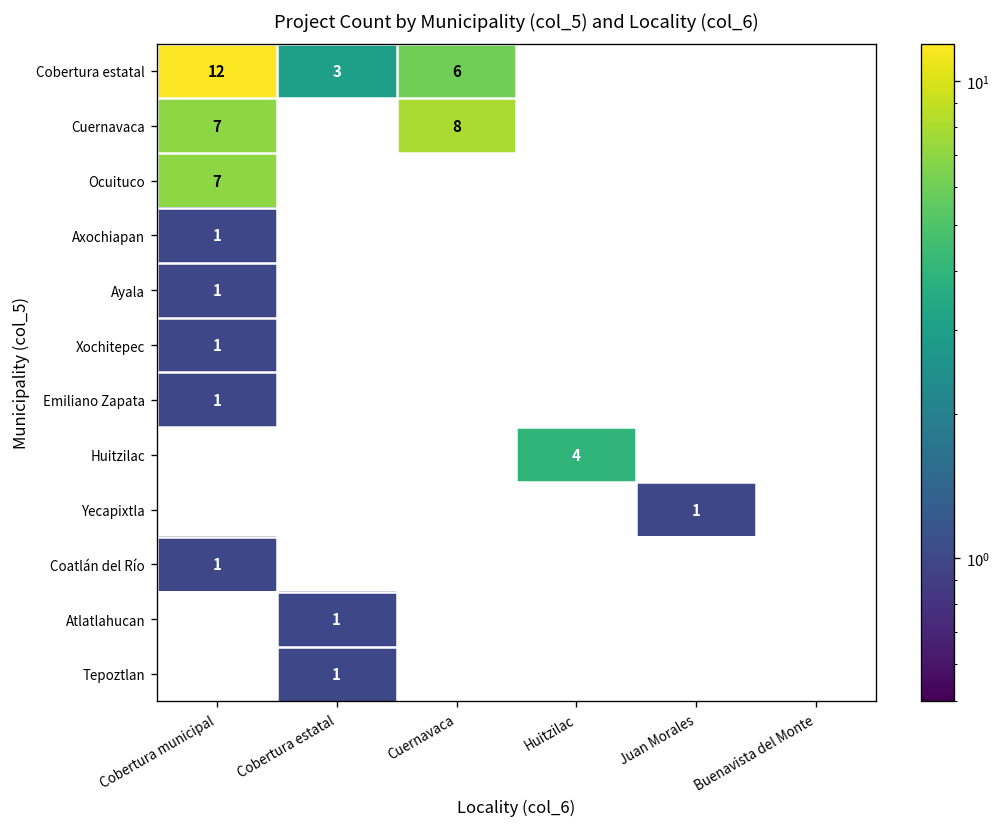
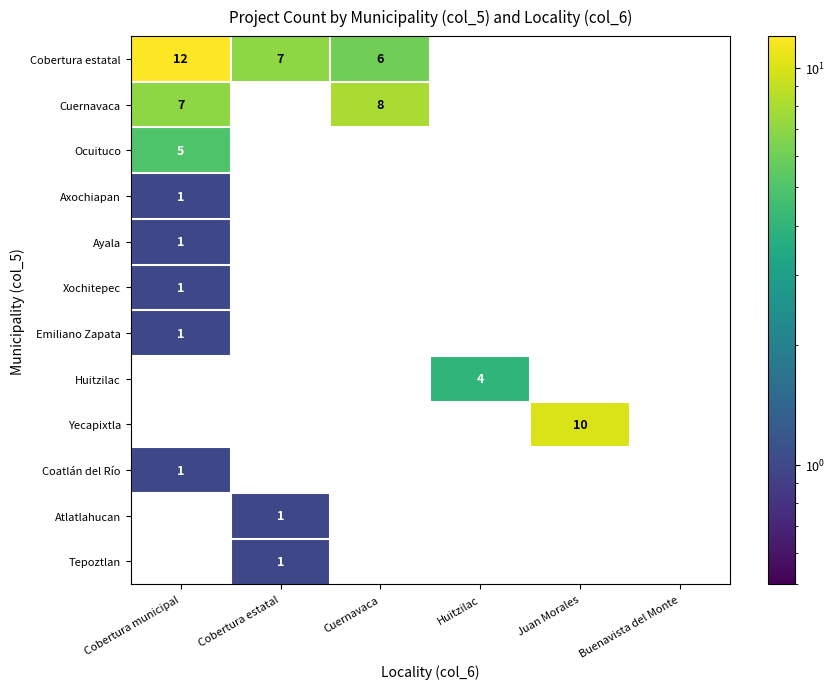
  {
    "Cobertura estatal": {
      "Cobertura municipal": 12,
-     "Cobertura estatal": 3,
+     "Cobertura estatal": 7,
      "Cuernavaca": 6
    },
    "Cuernavaca": {
      "Cobertura municipal": 7,
      "Cuernavaca": 8
    },
    "Ocuituco": {
-     "Cobertura municipal": 7
+     "Cobertura municipal": 5
    },
    "Axochiapan": {
      "Cobertura municipal": 1
    },
    "Ayala": {
      "Cobertura municipal": 1
    },
    "Xochitepec": {
      "Cobertura municipal": 1
    },
    "Emiliano Zapata": {
      "Cobertura municipal": 1
    },
    "Huitzilac": {
      "Huitzilac": 4
    },
    "Yecapixtla": {
-     "Juan Morales": 1
+     "Juan Morales": 10
    },
    "Coatlán del Río": {
      "Cobertura municipal": 1
    },
    "Atlatlahucan": {
      "Cobertura estatal": 1
    },
    "Tepoztlan": {
      "Cobertura estatal": 1
    }
  }
